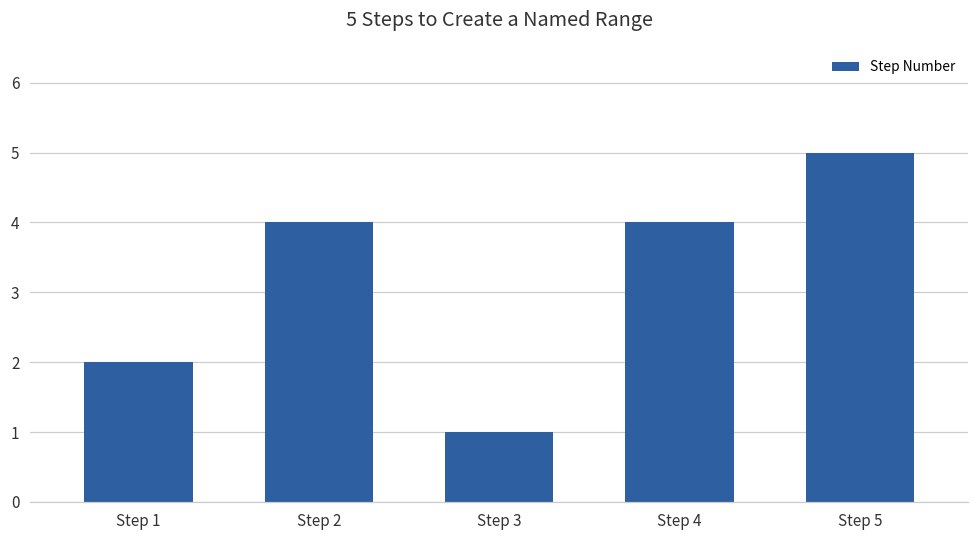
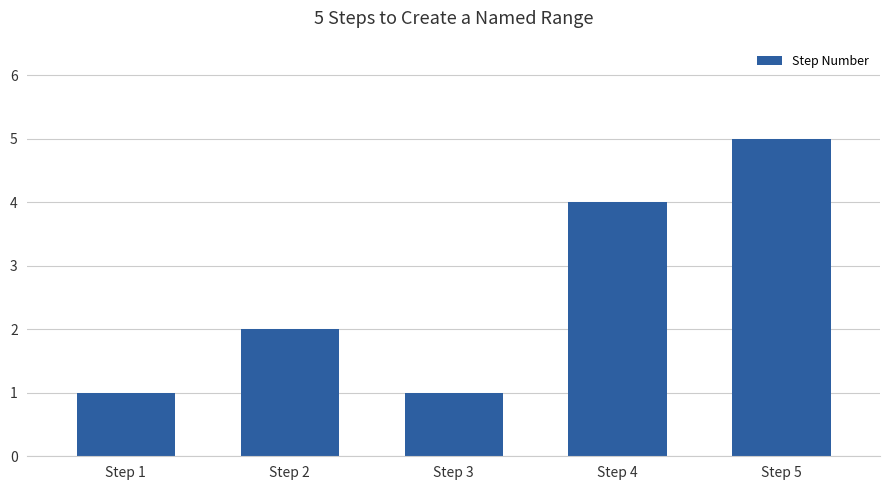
  {
-   "Step 1": 2,
-   "Step 2": 4,
+   "Step 1": 1,
+   "Step 2": 2,
    "Step 3": 1,
    "Step 4": 4,
    "Step 5": 5
  }
